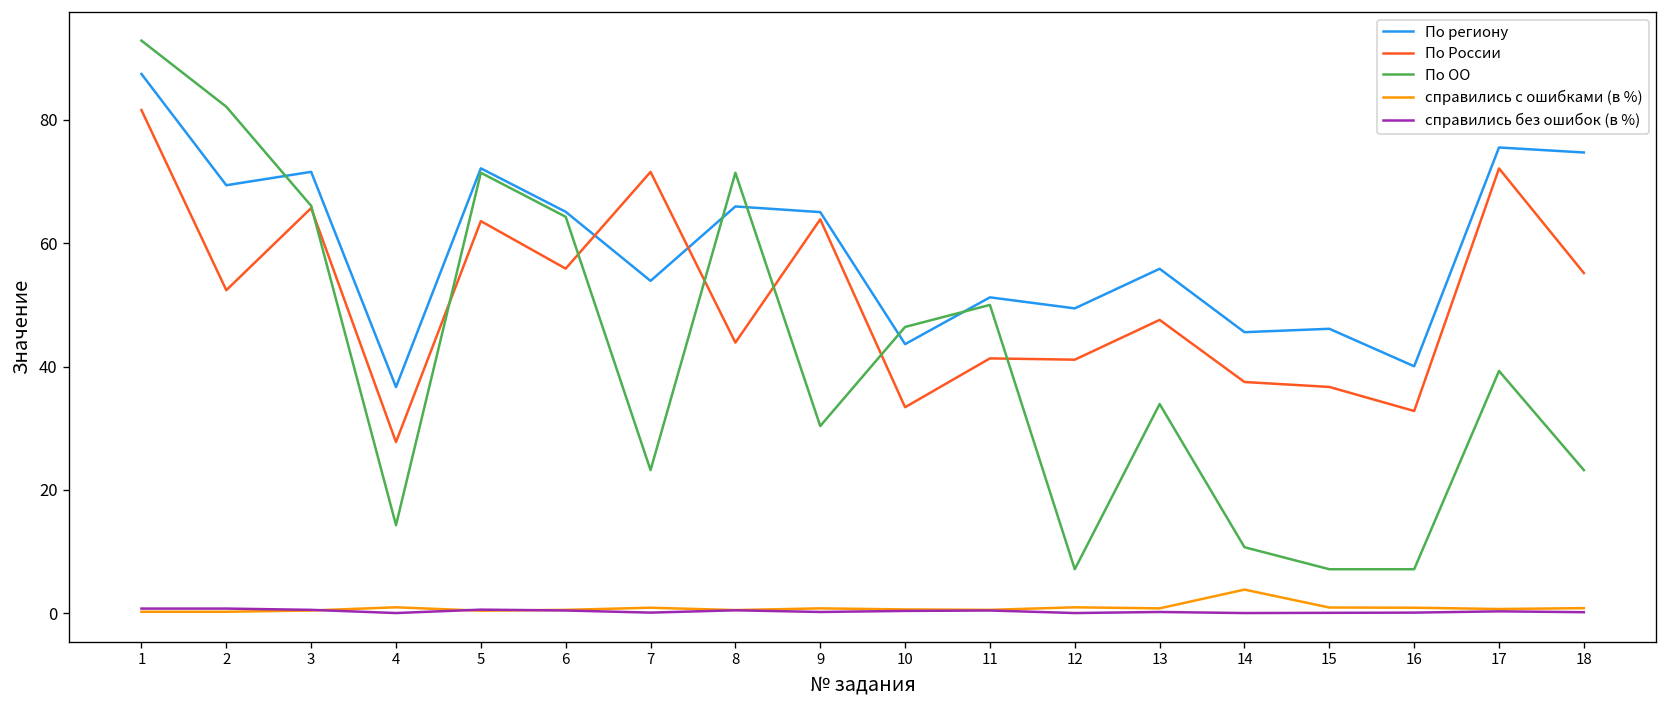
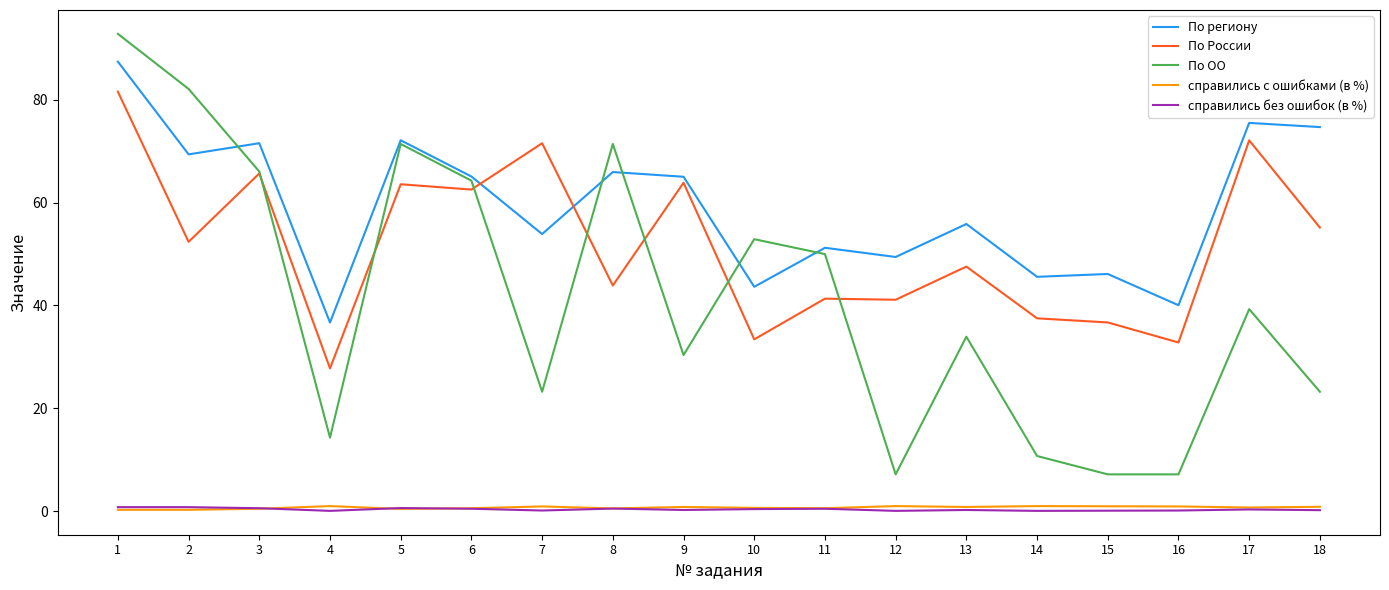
  {
    "По региону": {
      "1": 87,
      "2": 69,
      "3": 72,
      "4": 37,
      "5": 72,
      "6": 65,
      "7": 54,
      "8": 66,
      "9": 65,
      "10": 44,
      "11": 51,
      "12": 49,
      "13": 56,
      "14": 46,
      "15": 46,
      "16": 40,
      "17": 76,
      "18": 75
    },
    "По России": {
      "1": 82,
      "2": 52,
      "4": 28,
      "5": 64,
-     "6": 56,
+     "6": 63,
      "7": 72,
      "8": 44,
      "9": 64,
      "10": 33,
      "11": 41,
      "12": 41,
      "13": 48,
      "14": 38,
      "15": 37,
      "16": 33,
      "17": 72,
      "18": 55
    },
    "По ОО": {
      "1": 93,
      "2": 82,
      "4": 14,
      "5": 71,
      "6": 64,
      "7": 23,
      "8": 71,
      "9": 30,
-     "10": 46,
+     "10": 53,
      "11": 50,
      "12": 7,
      "13": 34,
      "14": 11,
      "15": 7,
      "16": 7,
      "17": 39,
      "18": 23
    },
    "справились c ошибками (в %)": {
      "1": 0,
      "2": 0,
      "4": 1,
      "7": 1,
      "9": 1,
      "12": 1,
      "13": 1,
-     "14": 4,
+     "14": 1,
      "15": 1,
      "16": 1,
      "18": 1
    },
    "справились без ошибок (в %)": {
      "1": 1,
      "2": 1,
      "4": 0,
      "7": 0,
      "9": 0,
      "12": 0,
      "13": 0,
      "14": 0,
      "15": 0,
      "16": 0,
      "18": 0
    }
  }
